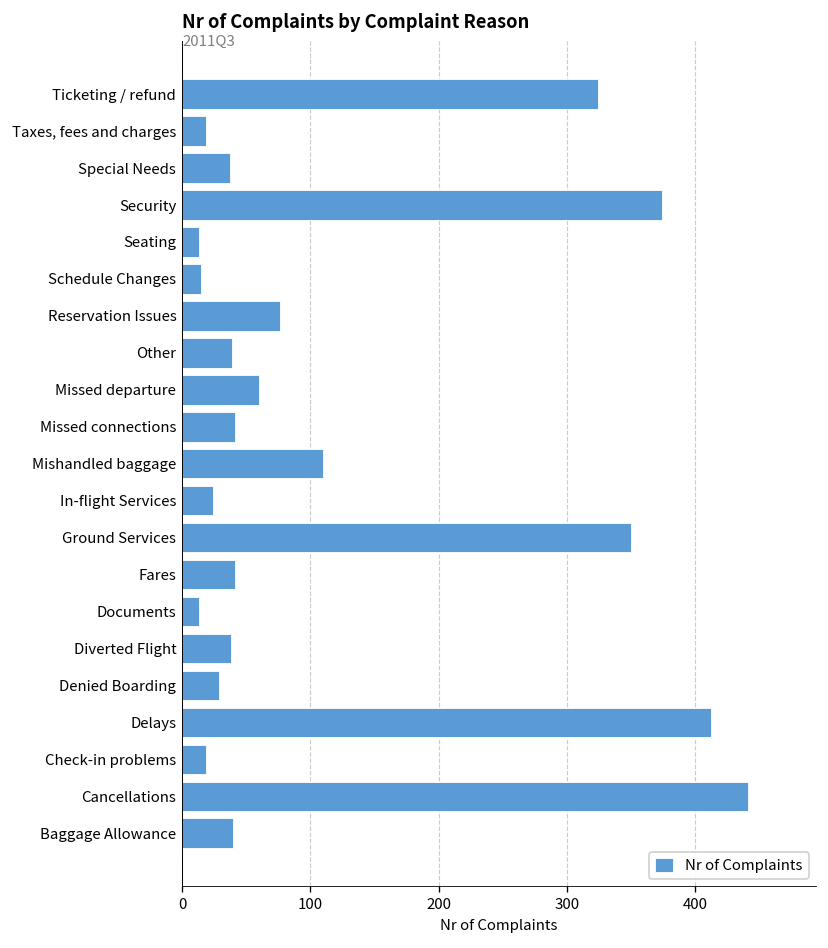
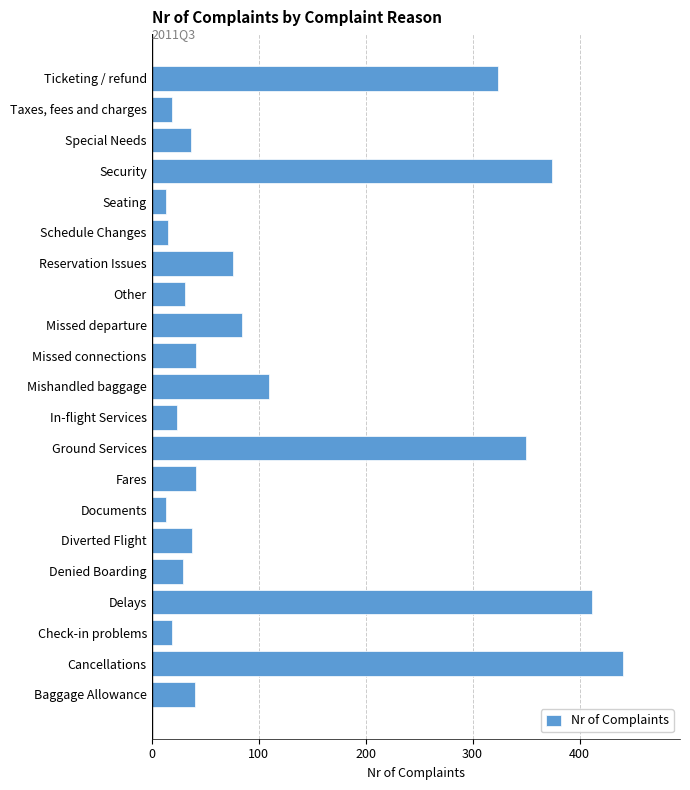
  {
    "Ticketing / refund": 324,
    "Taxes, fees and charges": 19,
    "Special Needs": 37,
    "Security": 374,
    "Seating": 13,
    "Schedule Changes": 15,
    "Reservation Issues": 76,
-   "Other": 39,
-   "Missed departure": 60,
+   "Other": 31,
+   "Missed departure": 84,
    "Missed connections": 41,
    "Mishandled baggage": 110,
    "In-flight Services": 24,
    "Ground Services": 350,
    "Fares": 41,
    "Documents": 13,
    "Diverted Flight": 38,
    "Denied Boarding": 29,
    "Delays": 412,
    "Check-in problems": 19,
    "Cancellations": 441,
    "Baggage Allowance": 40
  }
